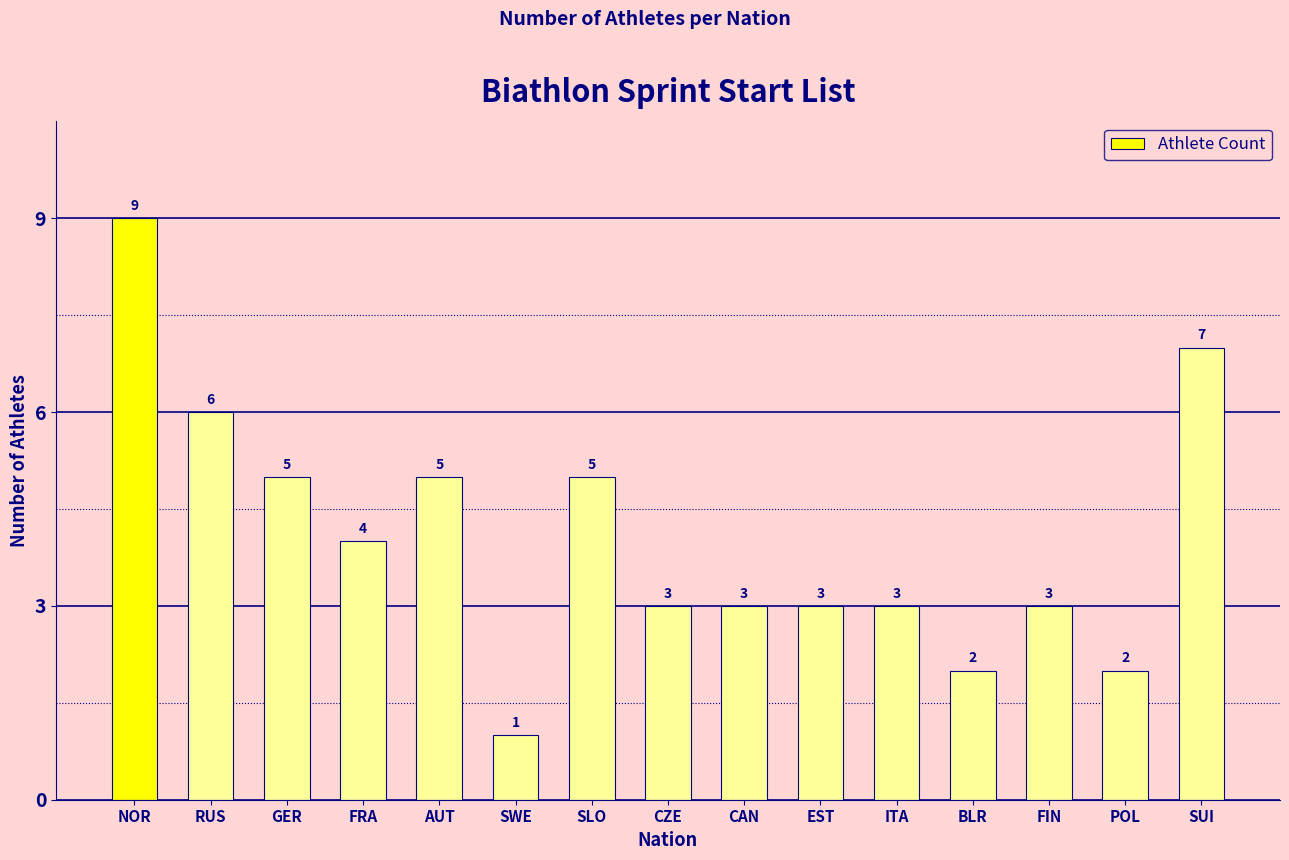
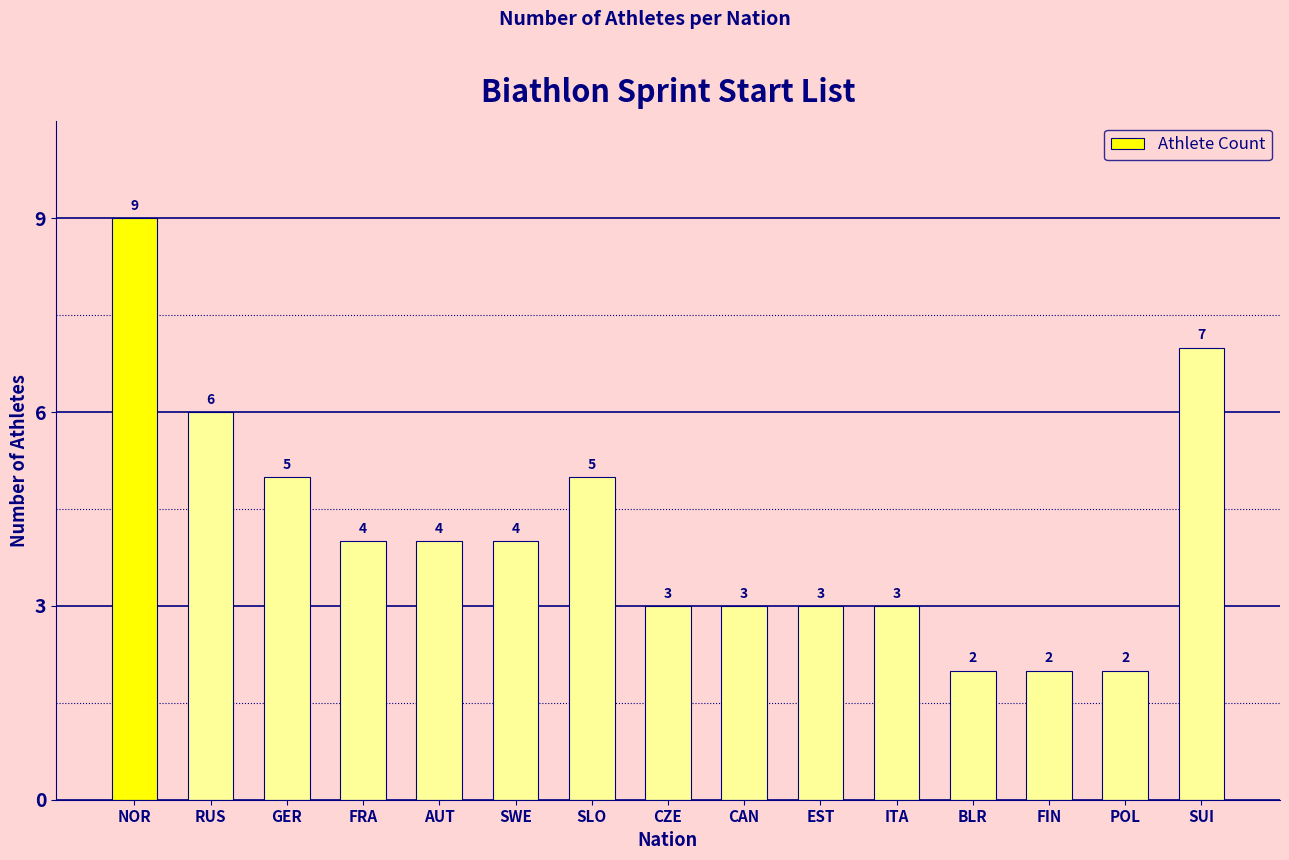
  {
    "NOR": 9,
    "RUS": 6,
    "GER": 5,
    "FRA": 4,
-   "AUT": 5,
-   "SWE": 1,
+   "AUT": 4,
+   "SWE": 4,
    "SLO": 5,
    "CZE": 3,
    "CAN": 3,
    "EST": 3,
    "ITA": 3,
    "BLR": 2,
-   "FIN": 3,
+   "FIN": 2,
    "POL": 2,
    "SUI": 7
  }
